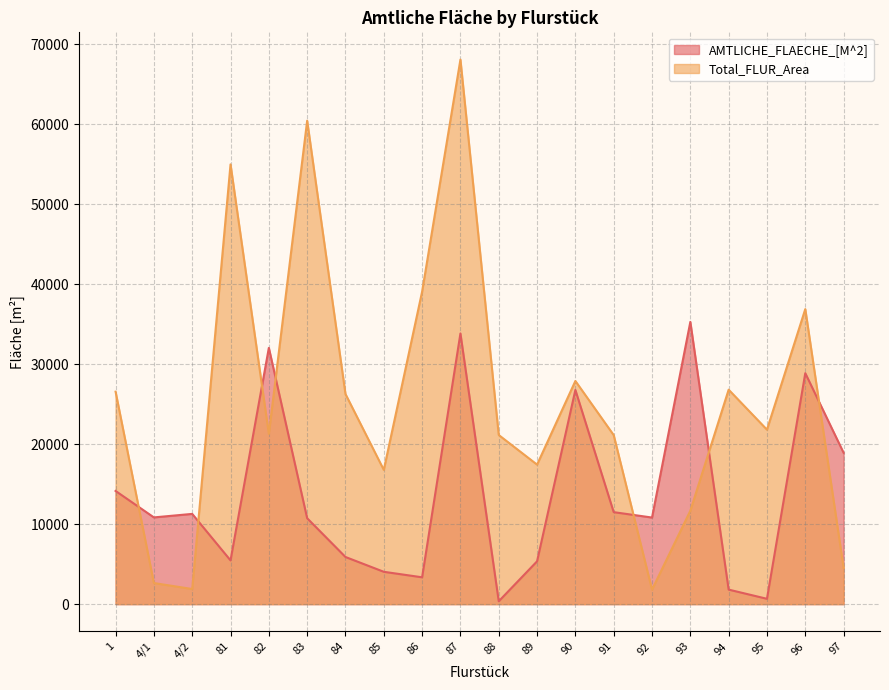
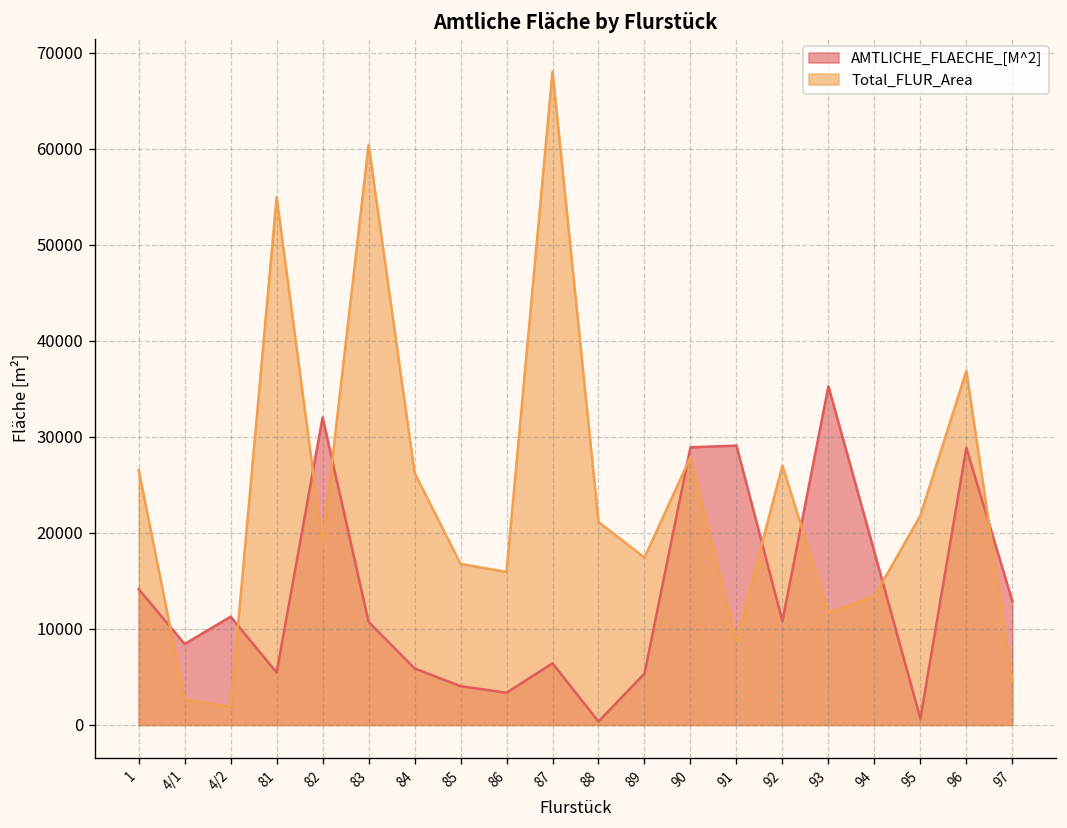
  {
    "AMTLICHE_FLAECHE_[M^2]": {
      "1": 14000,
-     "4/1": 11000,
+     "4/1": 8000,
      "4/2": 11000,
      "81": 5000,
      "82": 32000,
      "83": 11000,
      "84": 6000,
      "85": 4000,
      "86": 3000,
-     "87": 34000,
+     "87": 6000,
      "88": 0,
      "89": 5000,
-     "90": 27000,
-     "91": 11000,
+     "90": 29000,
+     "91": 29000,
      "92": 11000,
      "93": 35000,
-     "94": 2000,
+     "94": 18000,
      "95": 1000,
      "96": 29000,
-     "97": 19000
+     "97": 13000
    },
    "Total_FLUR_Area": {
      "1": 27000,
      "4/1": 3000,
      "4/2": 2000,
      "81": 55000,
-     "82": 21000,
+     "82": 19000,
      "83": 60000,
      "84": 26000,
      "85": 17000,
-     "86": 39000,
+     "86": 16000,
      "87": 68000,
      "88": 21000,
      "89": 17000,
      "90": 28000,
-     "91": 21000,
-     "92": 2000,
+     "91": 9000,
+     "92": 27000,
      "93": 12000,
-     "94": 27000,
+     "94": 13000,
      "95": 22000,
      "96": 37000,
      "97": 5000
    }
  }
